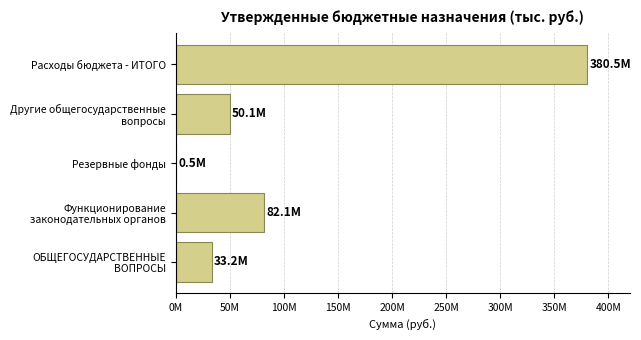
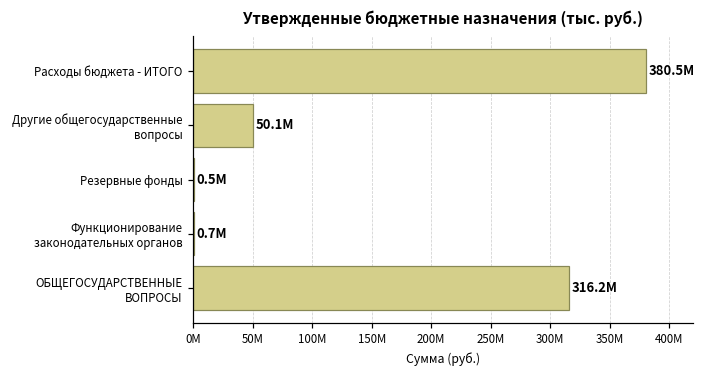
  {
    "Расходы бюджета - ИТОГО": "380.5M",
    "Другие общегосударственные вопросы": "50.1M",
    "Резервные фонды": "0.5M",
-   "Функционирование законодательных органов": "82.1M",
-   "ОБЩЕГОСУДАРСТВЕННЫЕ ВОПРОСЫ": "33.2M"
+   "Функционирование законодательных органов": "0.7M",
+   "ОБЩЕГОСУДАРСТВЕННЫЕ ВОПРОСЫ": "316.2M"
  }
